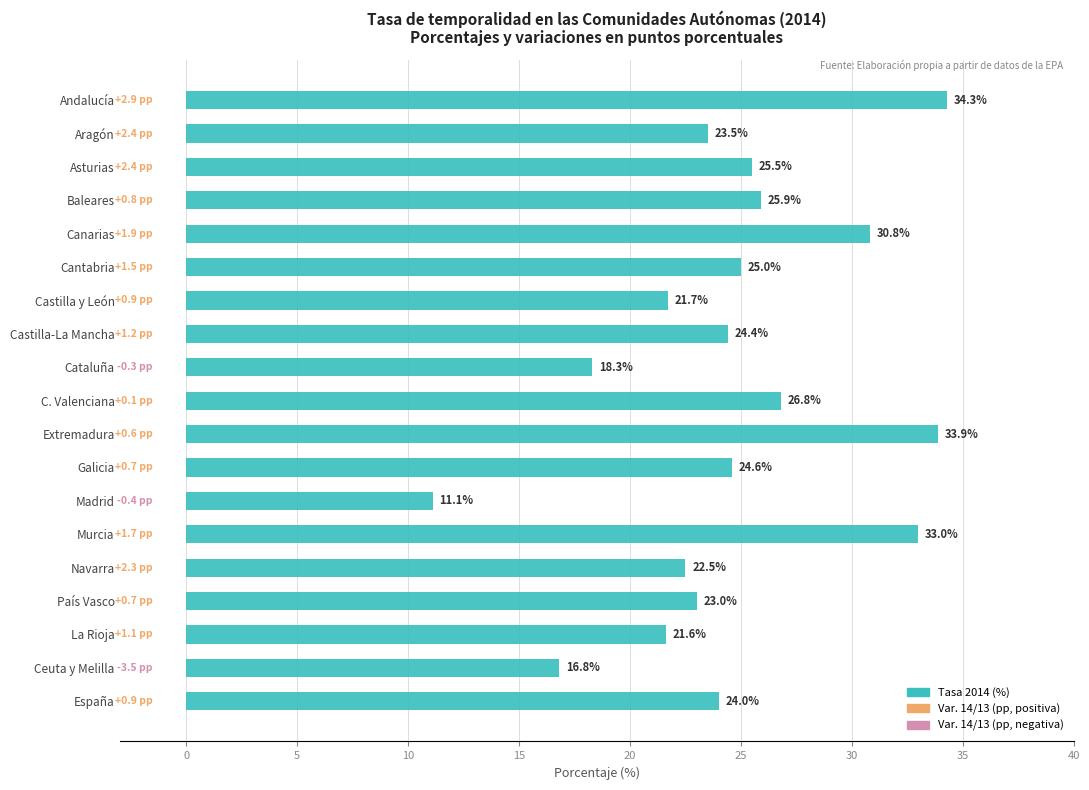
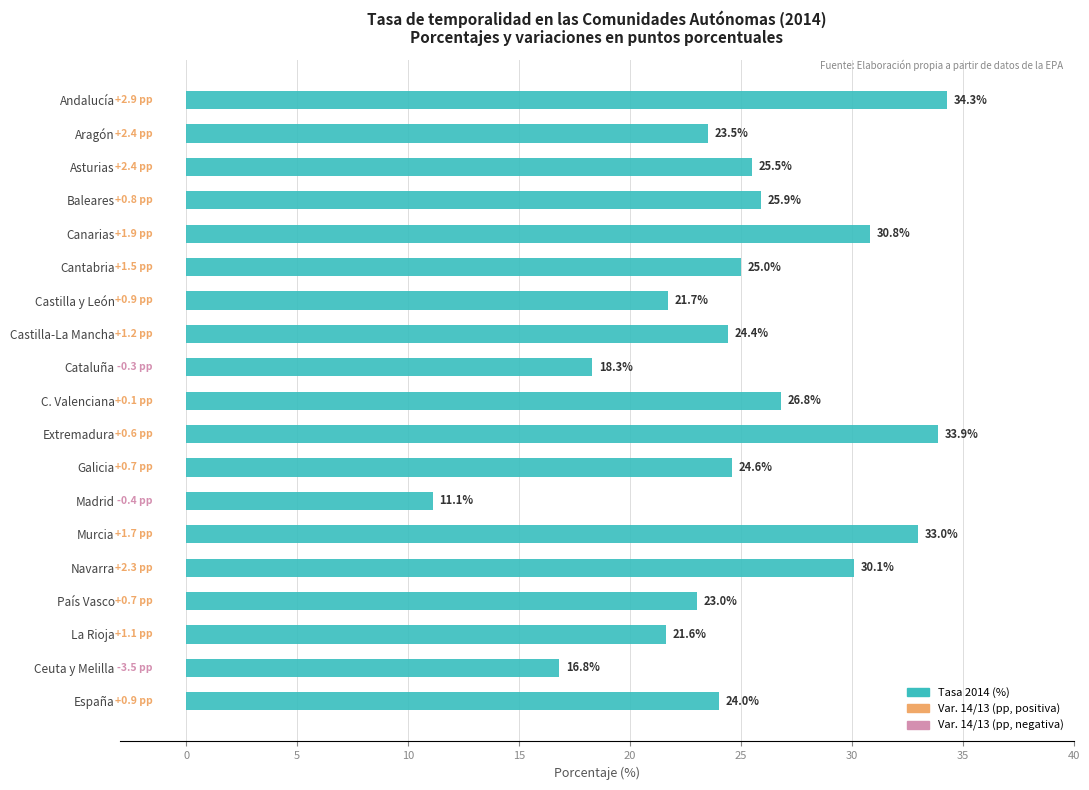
  {
    "Andalucía": "34.3%",
    "Aragón": "23.5%",
    "Asturias": "25.5%",
    "Baleares": "25.9%",
    "Canarias": "30.8%",
    "Cantabria": "25.0%",
    "Castilla y León": "21.7%",
    "Castilla-La Mancha": "24.4%",
    "Cataluña": "18.3%",
    "C. Valenciana": "26.8%",
    "Extremadura": "33.9%",
    "Galicia": "24.6%",
    "Madrid": "11.1%",
    "Murcia": "33.0%",
-   "Navarra": "22.5%",
+   "Navarra": "30.1%",
    "País Vasco": "23.0%",
    "La Rioja": "21.6%",
    "Ceuta y Melilla": "16.8%",
    "España": "24.0%"
  }
